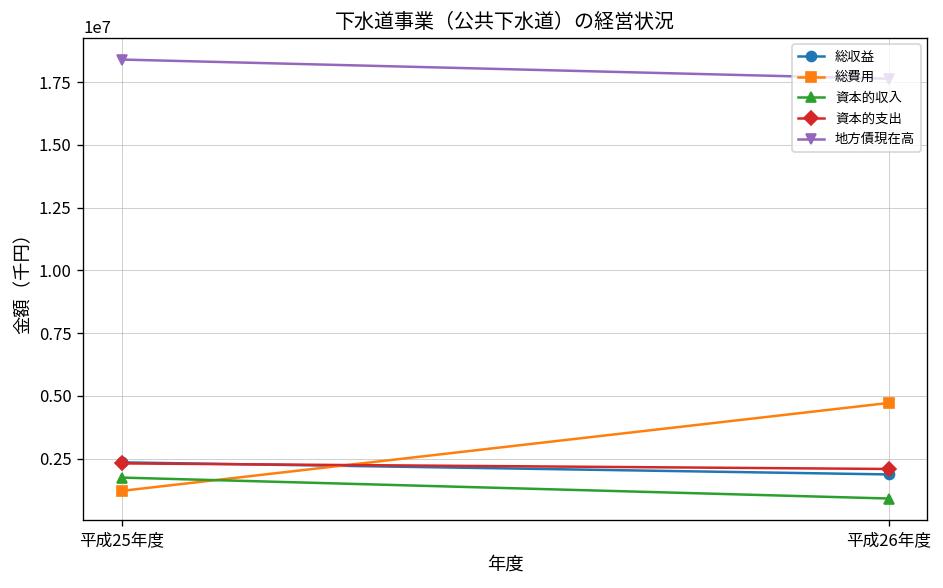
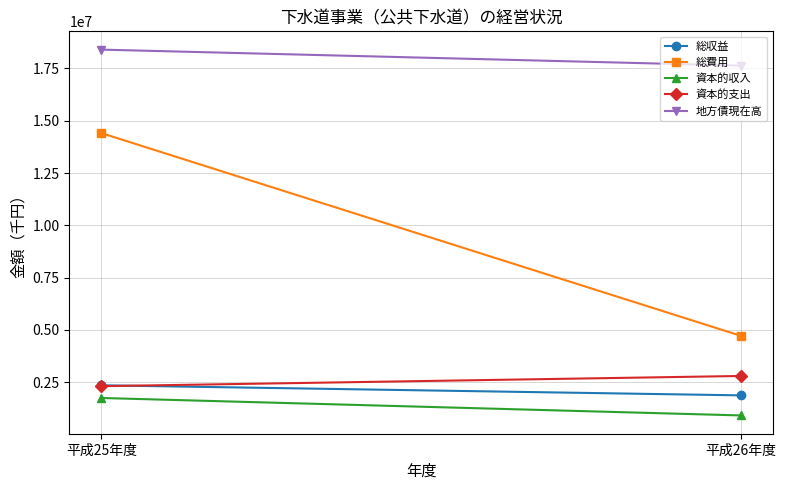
  {
    "総収益": {
      "平成26年度": 1900000
    },
    "総費用": {
-     "平成25年度": 1200000,
+     "平成25年度": 14400000,
      "平成26年度": 4700000
    },
    "資本的収入": {
      "平成25年度": 1700000,
      "平成26年度": 900000
    },
    "資本的支出": {
-     "平成26年度": 2100000
+     "平成26年度": 2800000
    },
    "地方債現在高": {
      "平成25年度": 18400000
    }
  }
